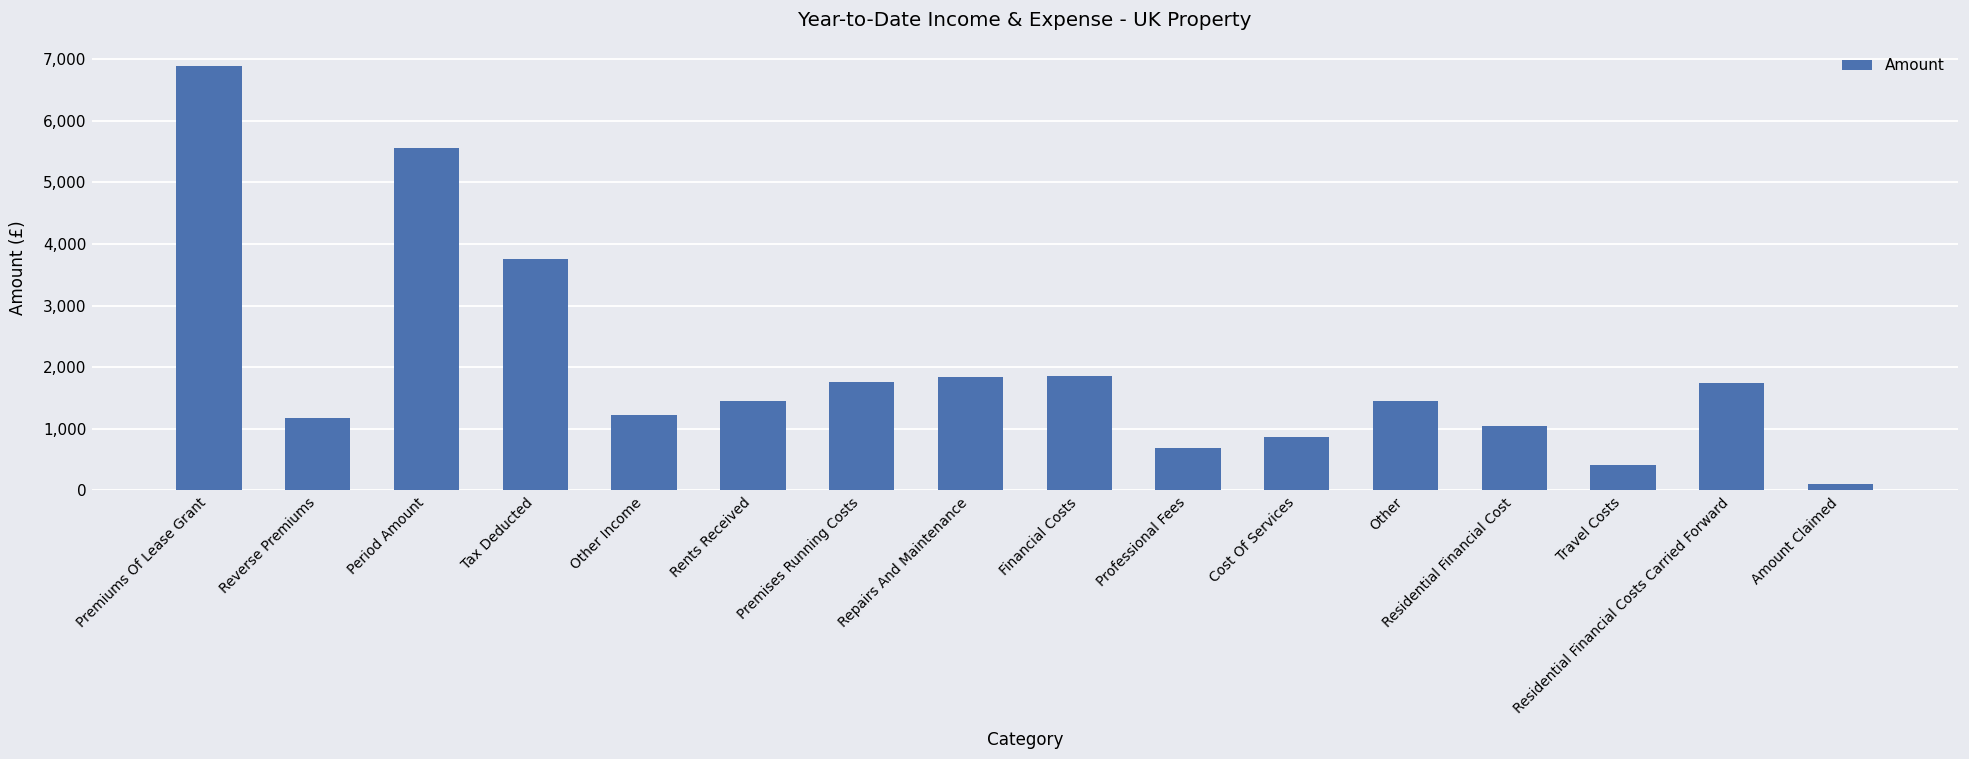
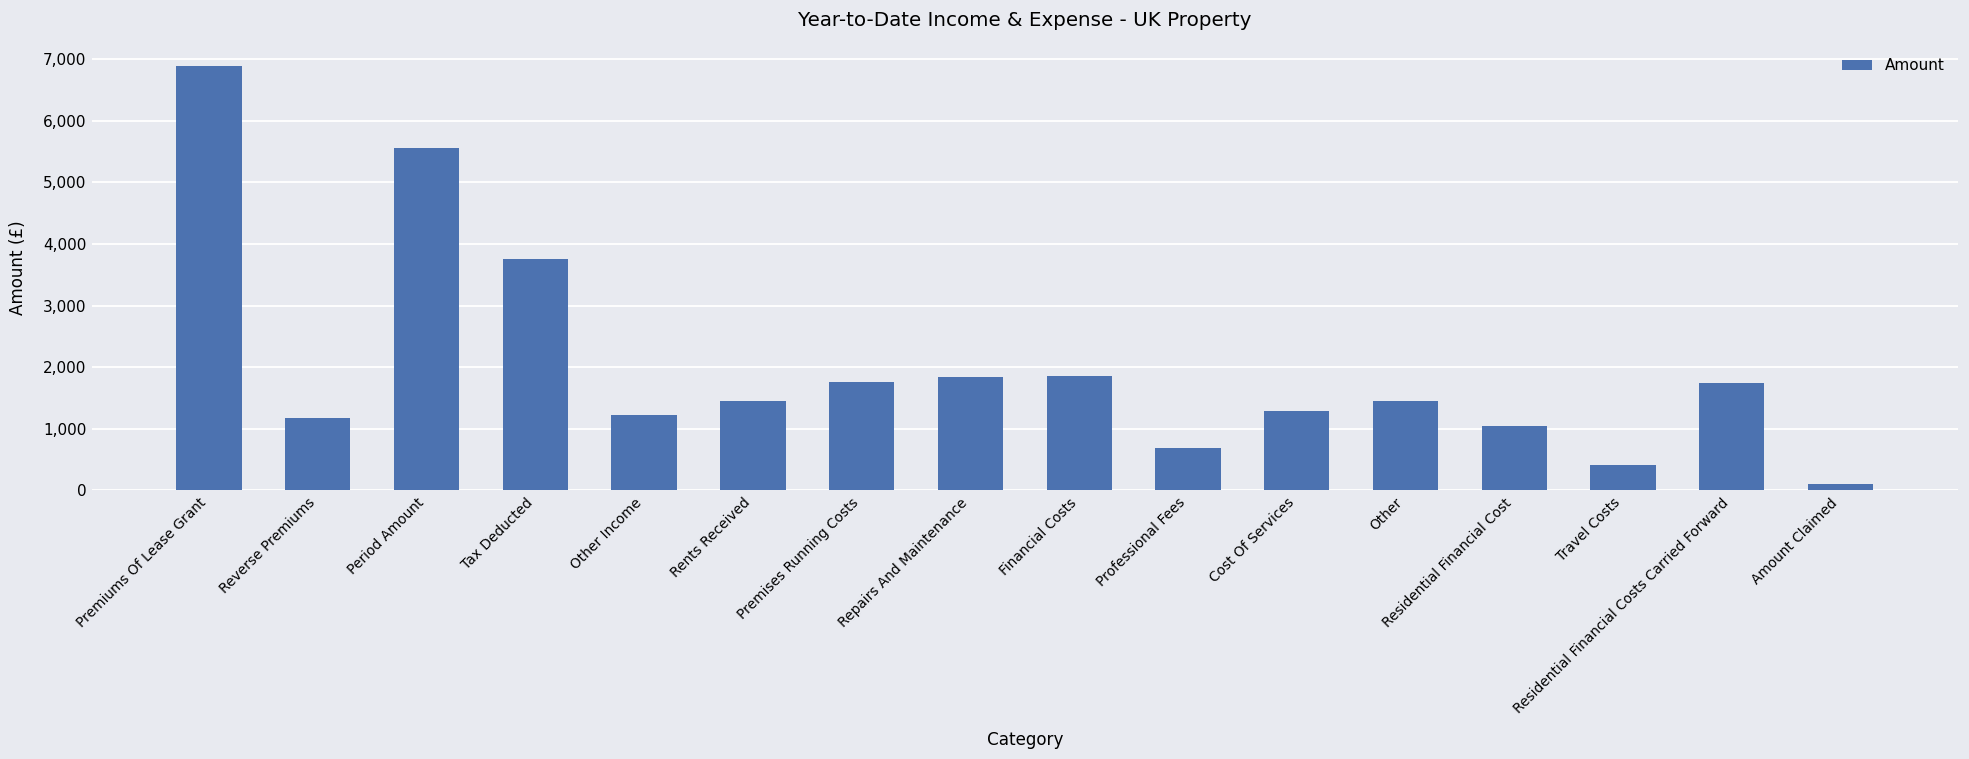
  {
    "Premiums Of Lease Grant": "6,900",
    "Reverse Premiums": "1,200",
    "Period Amount": "5,600",
    "Tax Deducted": "3,800",
    "Other Income": "1,200",
    "Rents Received": "1,500",
    "Premises Running Costs": "1,800",
    "Repairs And Maintenance": "1,800",
    "Financial Costs": "1,900",
    "Professional Fees": "700",
-   "Cost Of Services": "900",
+   "Cost Of Services": "1,300",
    "Other": "1,400",
    "Residential Financial Cost": "1,000",
    "Travel Costs": "400",
    "Residential Financial Costs Carried Forward": "1,800",
    "Amount Claimed": "100"
  }
